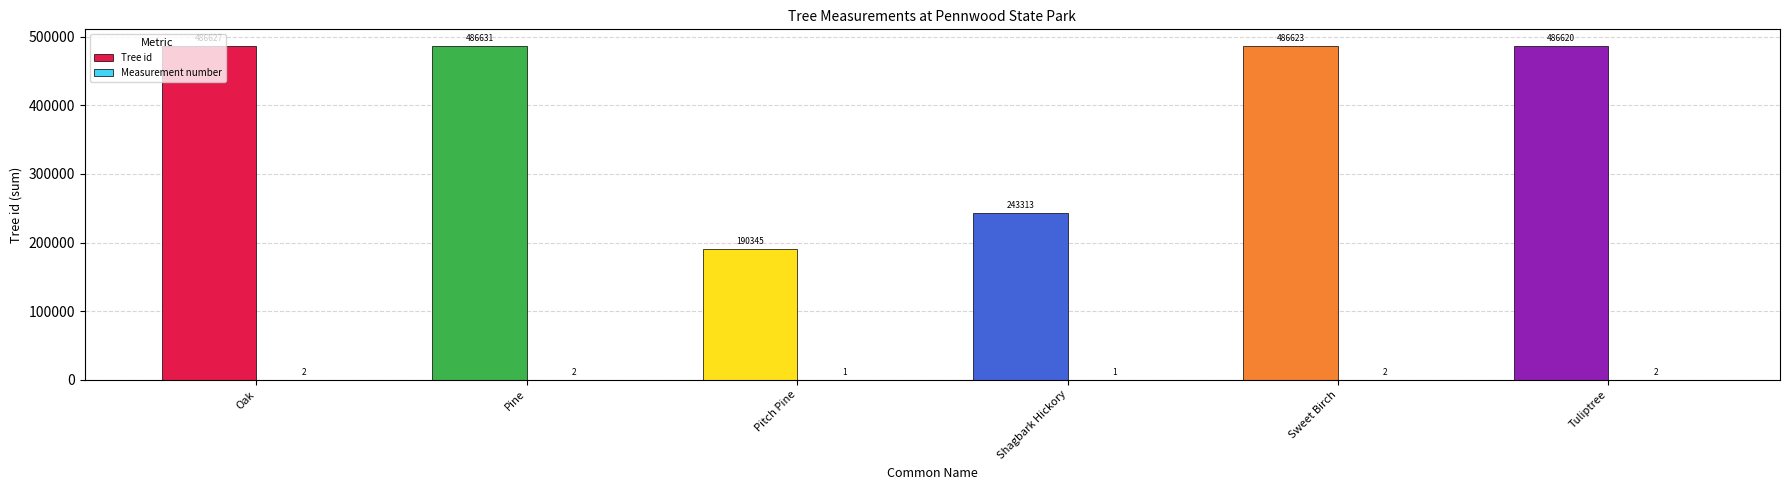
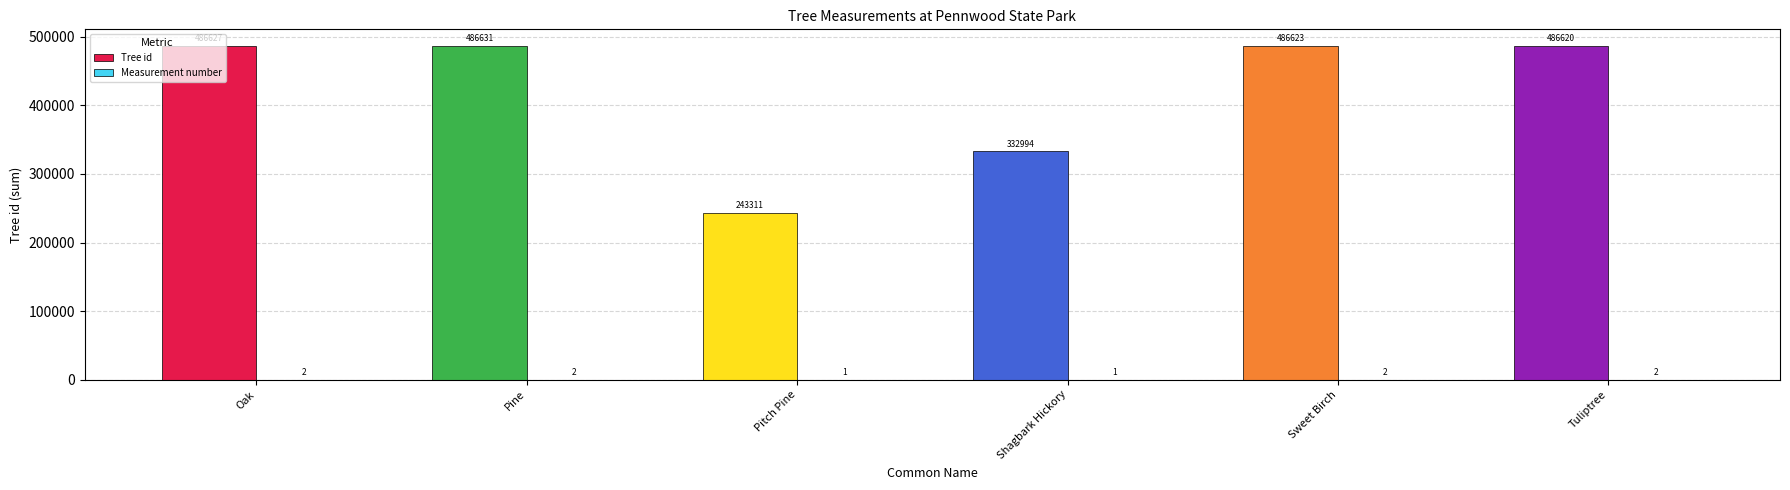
  {
    "Tree id": {
      "Pine": 486631,
-     "Pitch Pine": 190345,
-     "Shagbark Hickory": 243313,
+     "Pitch Pine": 243311,
+     "Shagbark Hickory": 332994,
      "Sweet Birch": 486623,
      "Tuliptree": 486620
    },
    "Measurement number": {
      "Oak": 2,
      "Pine": 2,
      "Pitch Pine": 1,
      "Shagbark Hickory": 1,
      "Sweet Birch": 2,
      "Tuliptree": 2
    }
  }
